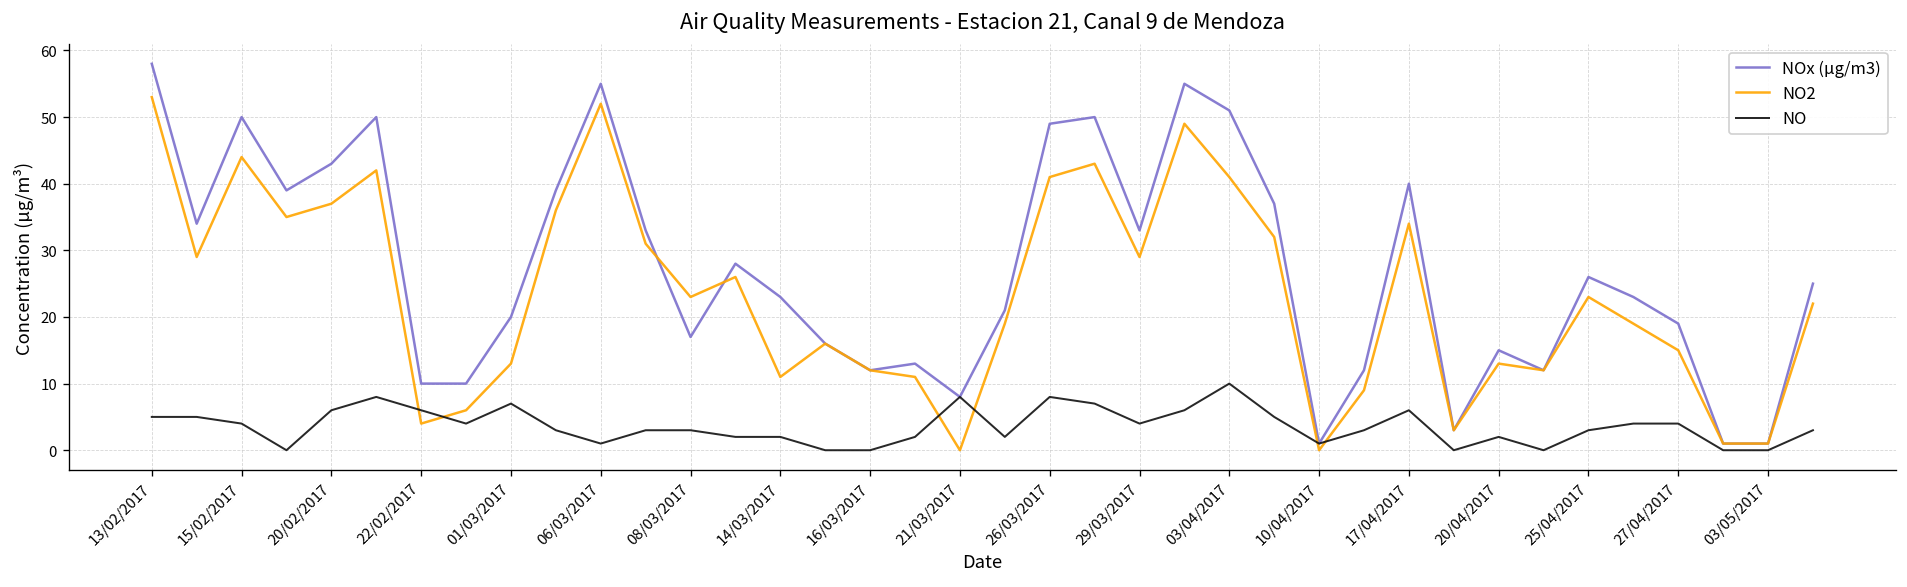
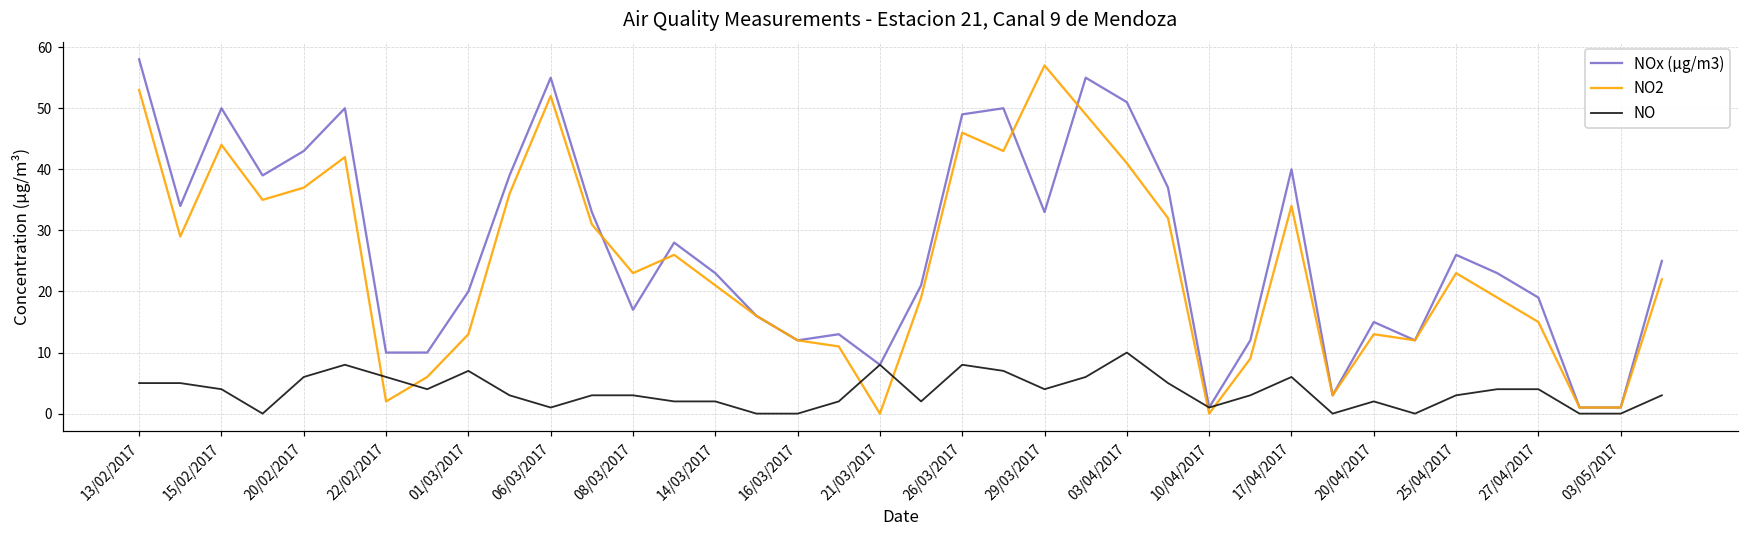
  {
    "NOx (µg/m3)": {
      "13/02/2017": 58,
      "15/02/2017": 50,
      "20/02/2017": 43,
      "22/02/2017": 10,
      "01/03/2017": 20,
      "06/03/2017": 55,
      "08/03/2017": 17,
      "14/03/2017": 23,
      "26/03/2017": 49,
      "29/03/2017": 33,
      "03/04/2017": 51,
      "17/04/2017": 40,
      "20/04/2017": 15,
      "25/04/2017": 26,
      "27/04/2017": 19
    },
    "NO2": {
      "13/02/2017": 53,
      "15/02/2017": 44,
      "20/02/2017": 37,
-     "22/02/2017": 4,
+     "22/02/2017": 2,
      "01/03/2017": 13,
      "06/03/2017": 52,
      "08/03/2017": 23,
-     "14/03/2017": 11,
+     "14/03/2017": 21,
      "21/03/2017": 0,
-     "26/03/2017": 41,
-     "29/03/2017": 29,
+     "26/03/2017": 46,
+     "29/03/2017": 57,
      "03/04/2017": 41,
      "10/04/2017": 0,
      "17/04/2017": 34,
      "20/04/2017": 13,
      "25/04/2017": 23,
      "27/04/2017": 15
    },
    "NO": {
      "13/02/2017": 5,
      "15/02/2017": 4,
      "20/02/2017": 6,
      "22/02/2017": 6,
      "01/03/2017": 7,
      "06/03/2017": 1,
      "08/03/2017": 3,
      "14/03/2017": 2,
      "16/03/2017": 0,
      "26/03/2017": 8,
      "29/03/2017": 4,
      "03/04/2017": 10,
      "17/04/2017": 6,
      "20/04/2017": 2,
      "25/04/2017": 3,
      "27/04/2017": 4,
      "03/05/2017": 0
    }
  }
